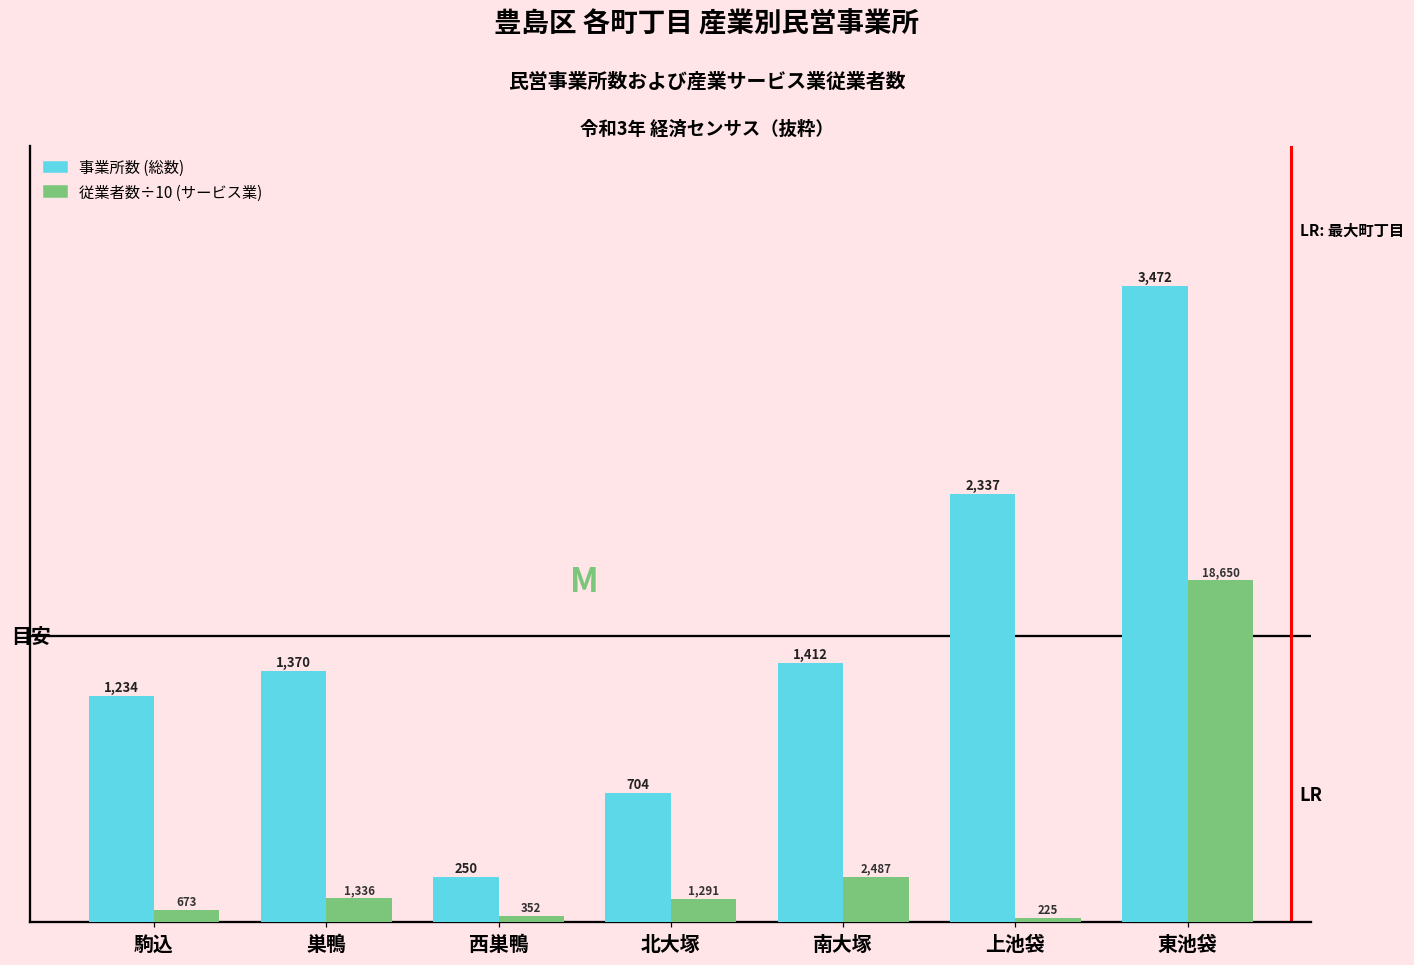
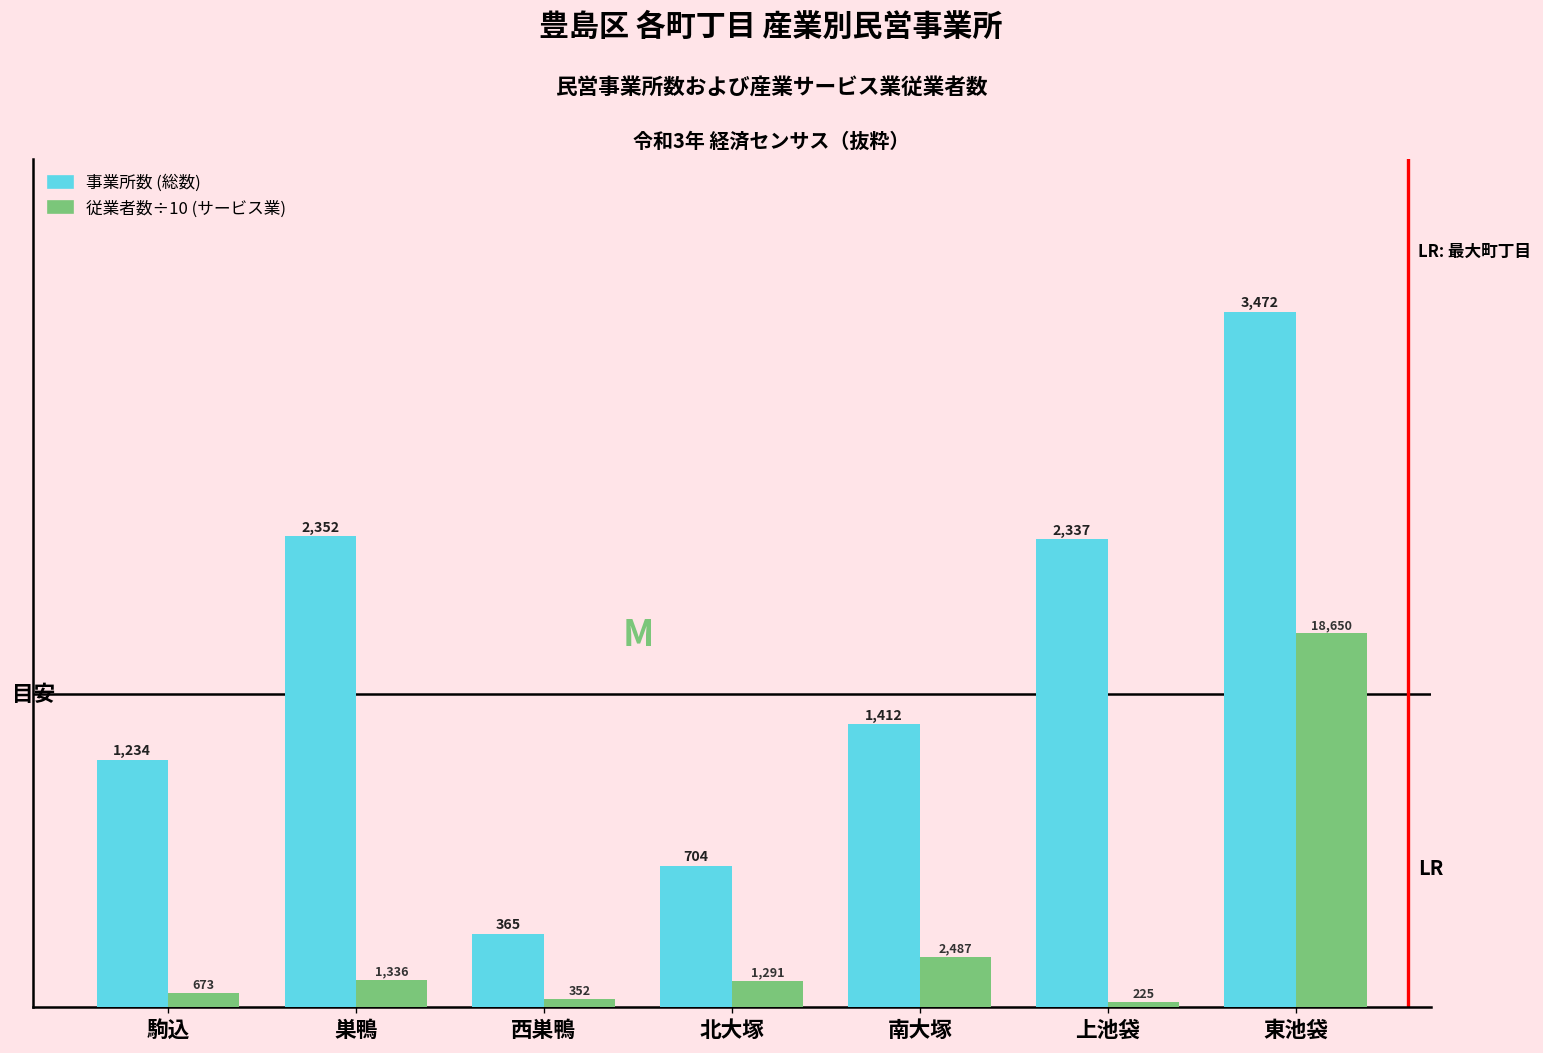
  {
    "事業所数 (総数)": {
      "駒込": "1,234",
-     "巣鴨": "1,370",
-     "西巣鴨": "250",
+     "巣鴨": "2,352",
+     "西巣鴨": "365",
      "北大塚": "704",
      "南大塚": "1,412",
      "上池袋": "2,337",
      "東池袋": "3,472"
    }
  }
